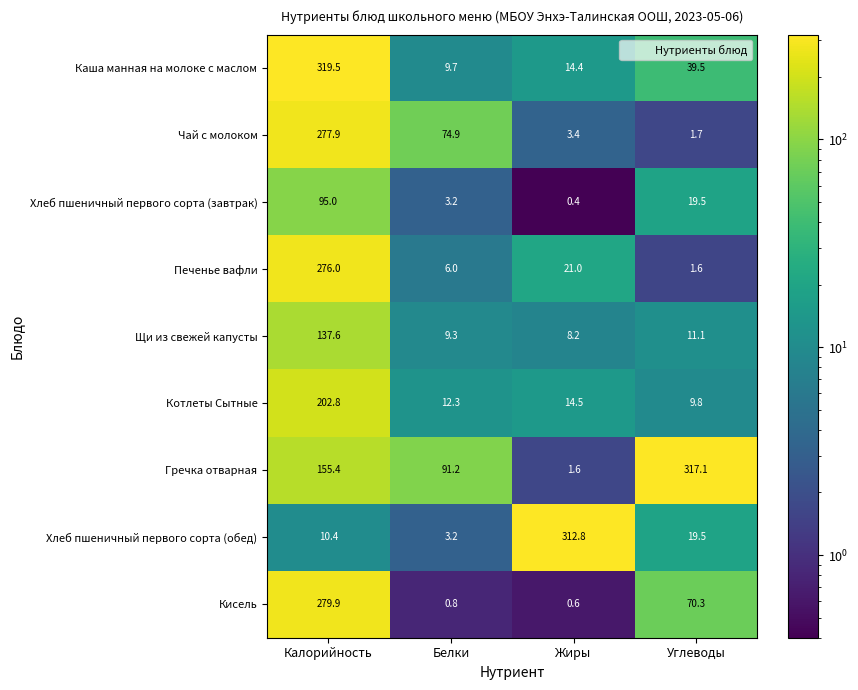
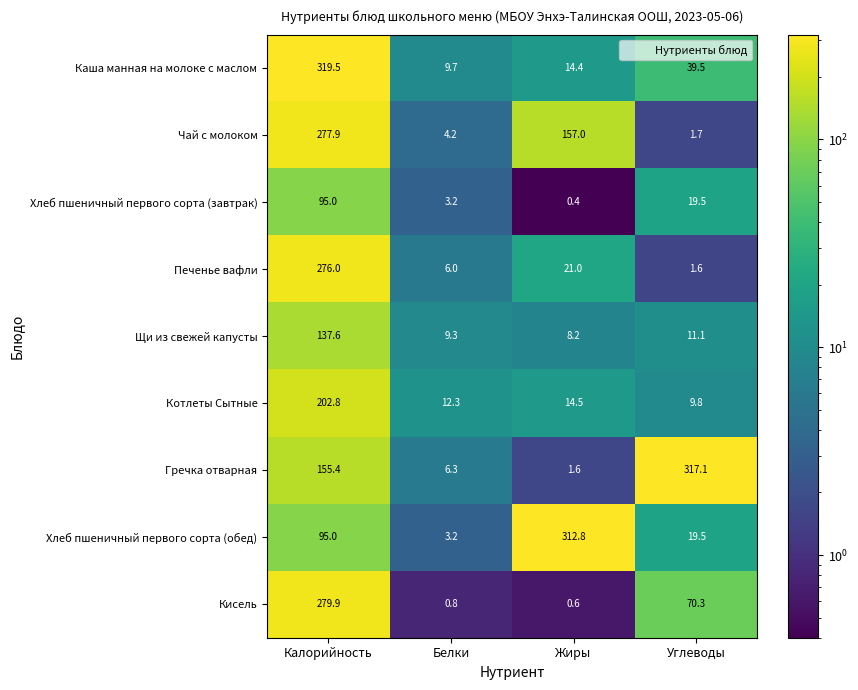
  {
    "Каша манная на молоке с маслом": {
      "Калорийность": 319.5,
      "Белки": 9.7,
      "Жиры": 14.4,
      "Углеводы": 39.5
    },
    "Чай с молоком": {
      "Калорийность": 277.9,
-     "Белки": 74.9,
-     "Жиры": 3.4,
+     "Белки": 4.2,
+     "Жиры": 157.0,
      "Углеводы": 1.7
    },
    "Хлеб пшеничный первого сорта (завтрак)": {
      "Калорийность": 95.0,
      "Белки": 3.2,
      "Жиры": 0.4,
      "Углеводы": 19.5
    },
    "Печенье вафли": {
      "Калорийность": 276.0,
      "Белки": 6.0,
      "Жиры": 21.0,
      "Углеводы": 1.6
    },
    "Щи из свежей капусты": {
      "Калорийность": 137.6,
      "Белки": 9.3,
      "Жиры": 8.2,
      "Углеводы": 11.1
    },
    "Котлеты Сытные": {
      "Калорийность": 202.8,
      "Белки": 12.3,
      "Жиры": 14.5,
      "Углеводы": 9.8
    },
    "Гречка отварная": {
      "Калорийность": 155.4,
-     "Белки": 91.2,
+     "Белки": 6.3,
      "Жиры": 1.6,
      "Углеводы": 317.1
    },
    "Хлеб пшеничный первого сорта (обед)": {
-     "Калорийность": 10.4,
+     "Калорийность": 95.0,
      "Белки": 3.2,
      "Жиры": 312.8,
      "Углеводы": 19.5
    },
    "Кисель": {
      "Калорийность": 279.9,
      "Белки": 0.8,
      "Жиры": 0.6,
      "Углеводы": 70.3
    }
  }
